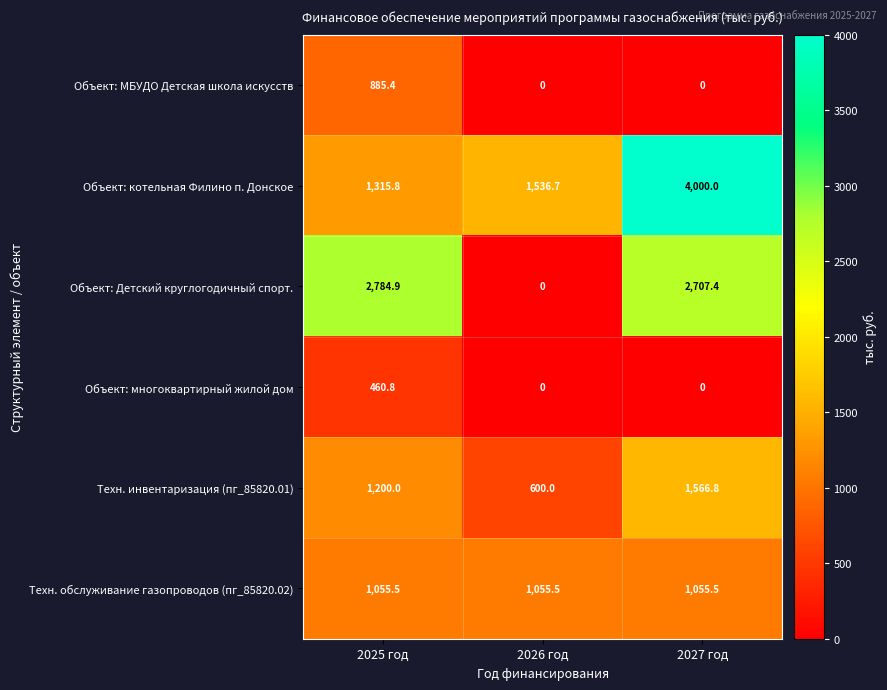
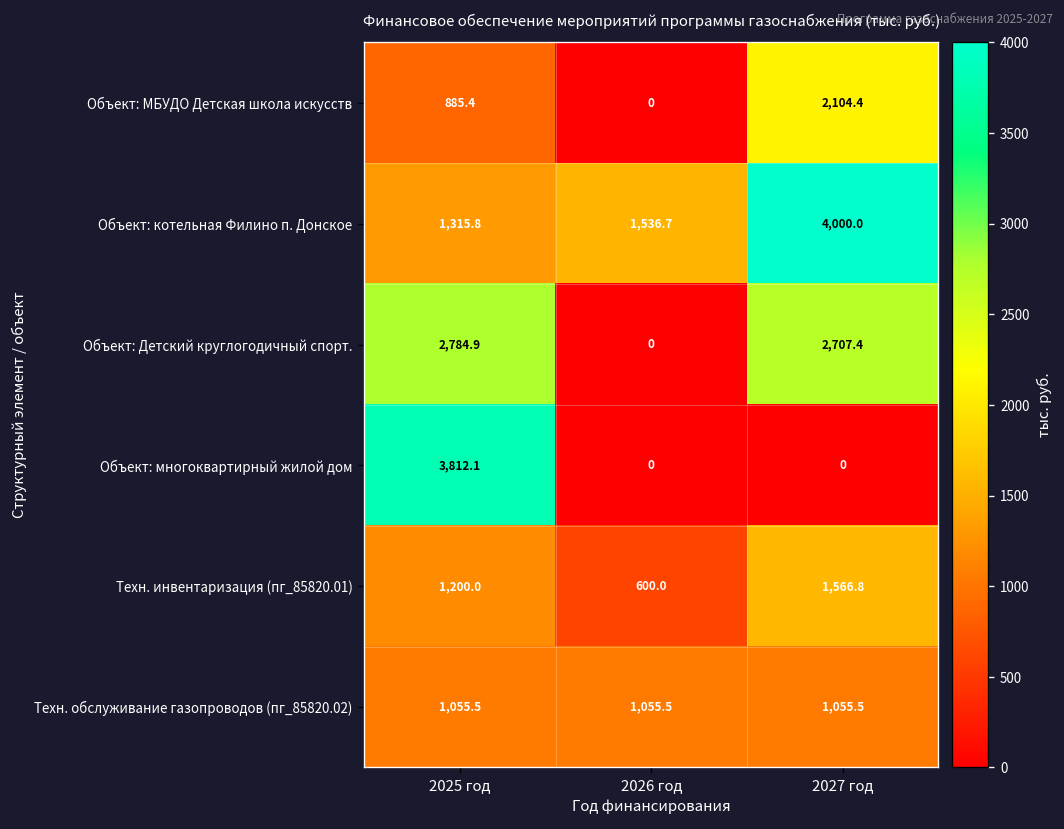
  {
    "Объект: МБУДО Детская школа искусств": {
      "2025 год": "885.4",
      "2026 год": "0",
-     "2027 год": "0"
+     "2027 год": "2,104.4"
    },
    "Объект: котельная Филино п. Донское": {
      "2025 год": "1,315.8",
      "2026 год": "1,536.7",
      "2027 год": "4,000.0"
    },
    "Объект: Детский круглогодичный спорт.": {
      "2025 год": "2,784.9",
      "2026 год": "0",
      "2027 год": "2,707.4"
    },
    "Объект: многоквартирный жилой дом": {
-     "2025 год": "460.8",
+     "2025 год": "3,812.1",
      "2026 год": "0",
      "2027 год": "0"
    },
    "Техн. инвентаризация (пг_85820.01)": {
      "2025 год": "1,200.0",
      "2026 год": "600.0",
      "2027 год": "1,566.8"
    },
    "Техн. обслуживание газопроводов (пг_85820.02)": {
      "2025 год": "1,055.5",
      "2026 год": "1,055.5",
      "2027 год": "1,055.5"
    }
  }
